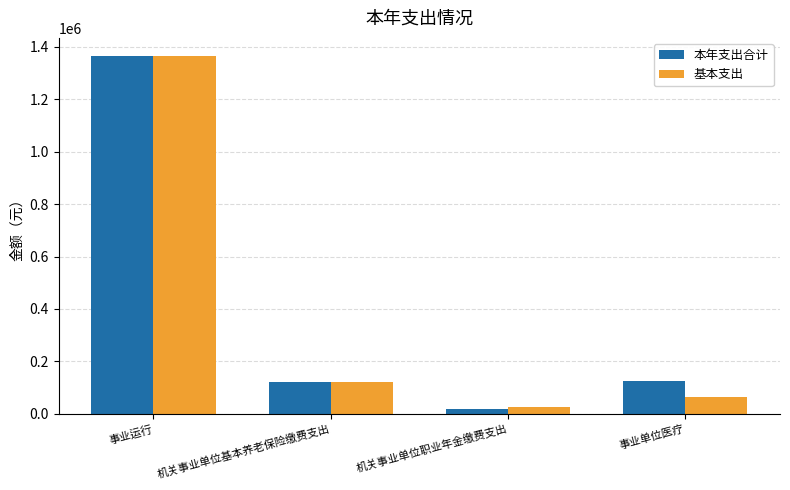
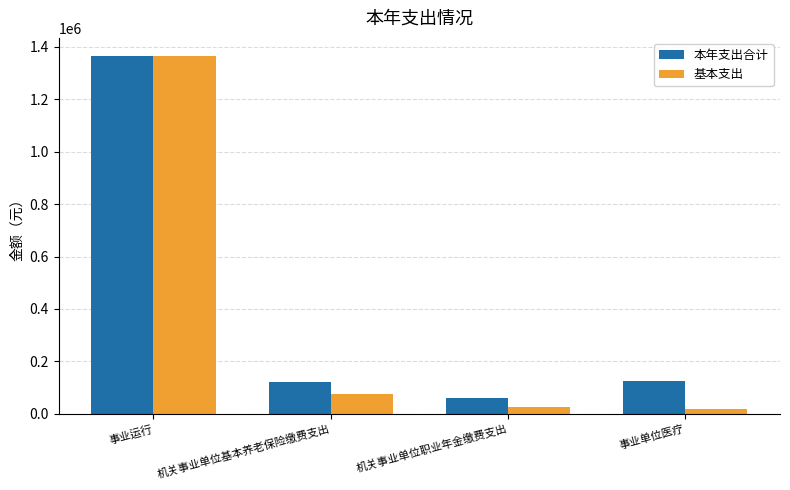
  {
    "本年支出合计": {
      "事业运行": 1370000,
      "机关事业单位基本养老保险缴费支出": 120000,
-     "机关事业单位职业年金缴费支出": 20000,
+     "机关事业单位职业年金缴费支出": 60000,
      "事业单位医疗": 130000
    },
    "基本支出": {
      "事业运行": 1370000,
-     "机关事业单位基本养老保险缴费支出": 120000,
+     "机关事业单位基本养老保险缴费支出": 70000,
      "机关事业单位职业年金缴费支出": 20000,
-     "事业单位医疗": 60000
+     "事业单位医疗": 20000
    }
  }
